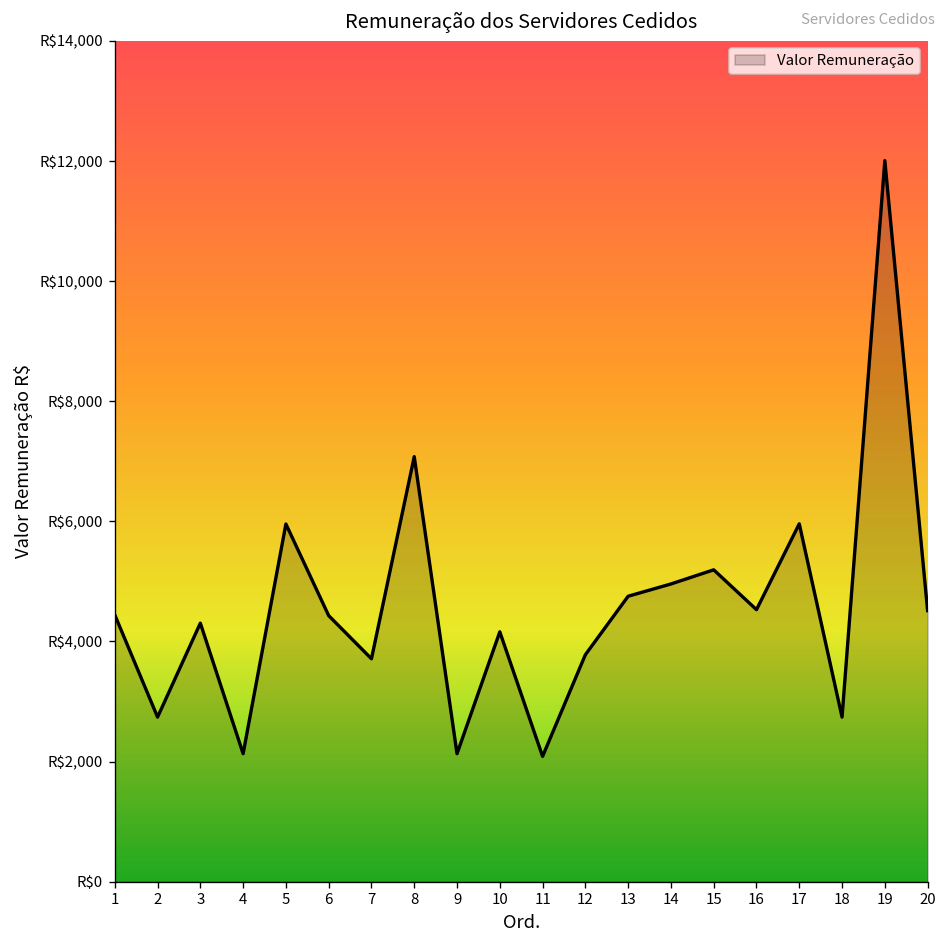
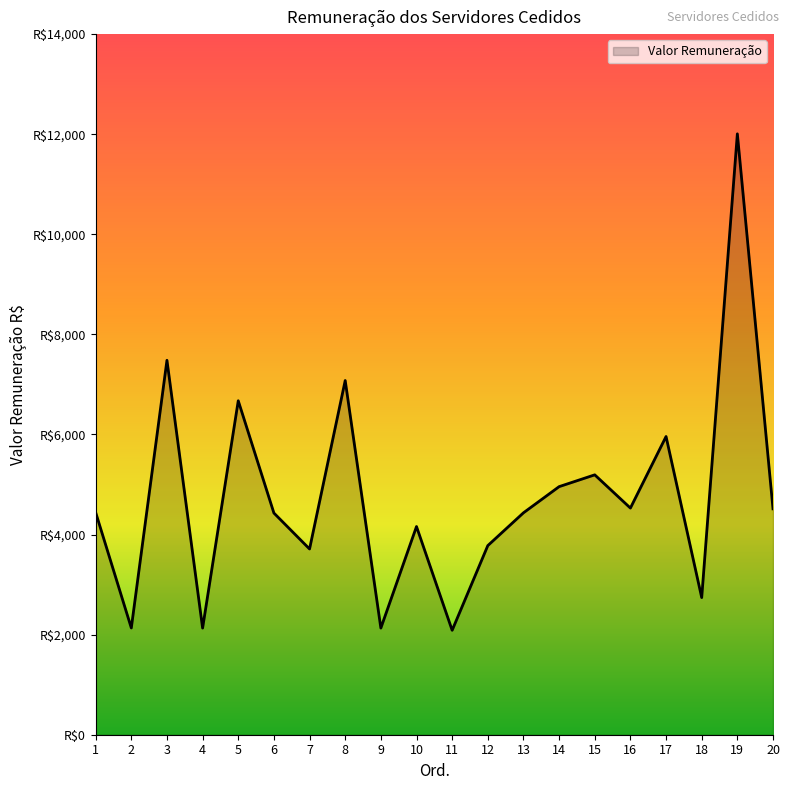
  {
    "1": "R$4,400",
-   "2": "R$2,700",
-   "3": "R$4,300",
+   "2": "R$2,100",
+   "3": "R$7,500",
    "4": "R$2,100",
-   "5": "R$6,000",
+   "5": "R$6,700",
    "6": "R$4,400",
    "7": "R$3,700",
    "8": "R$7,100",
    "9": "R$2,100",
    "10": "R$4,200",
    "11": "R$2,100",
    "12": "R$3,800",
-   "13": "R$4,800",
+   "13": "R$4,400",
    "14": "R$5,000",
    "15": "R$5,200",
    "16": "R$4,500",
    "17": "R$6,000",
    "18": "R$2,700",
    "19": "R$12,000",
    "20": "R$4,500"
  }
